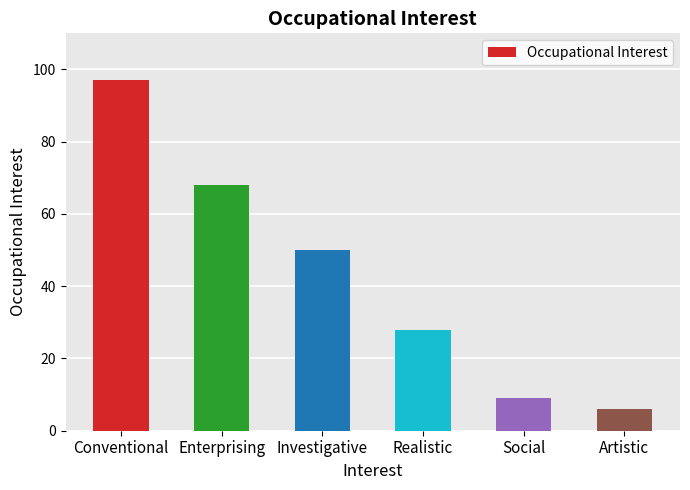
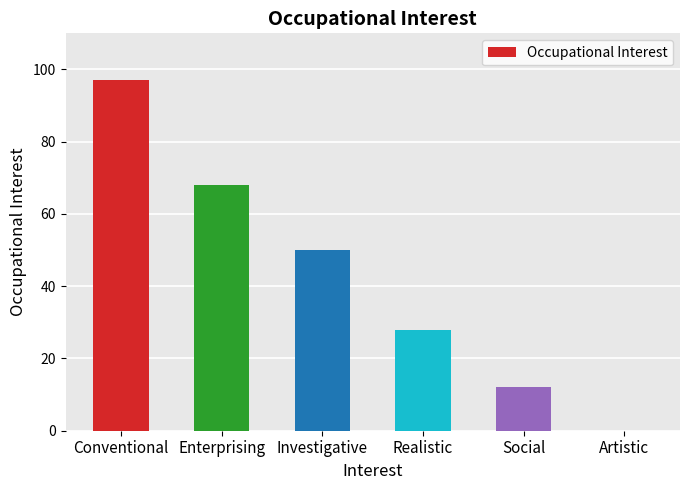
  {
    "Conventional": 97,
    "Enterprising": 68,
    "Investigative": 50,
    "Realistic": 28,
-   "Social": 9,
-   "Artistic": 6
+   "Social": 12,
+   "Artistic": 0
  }
